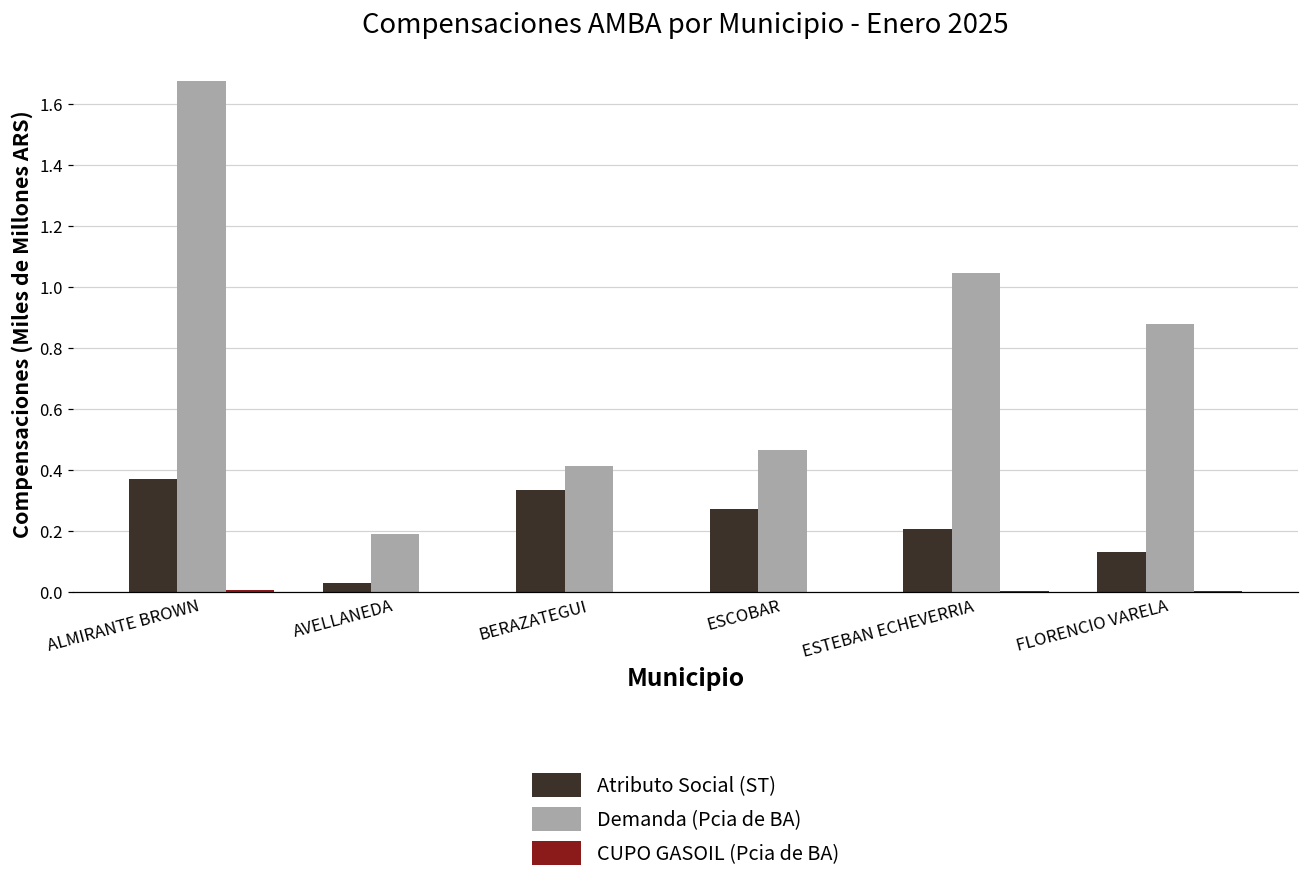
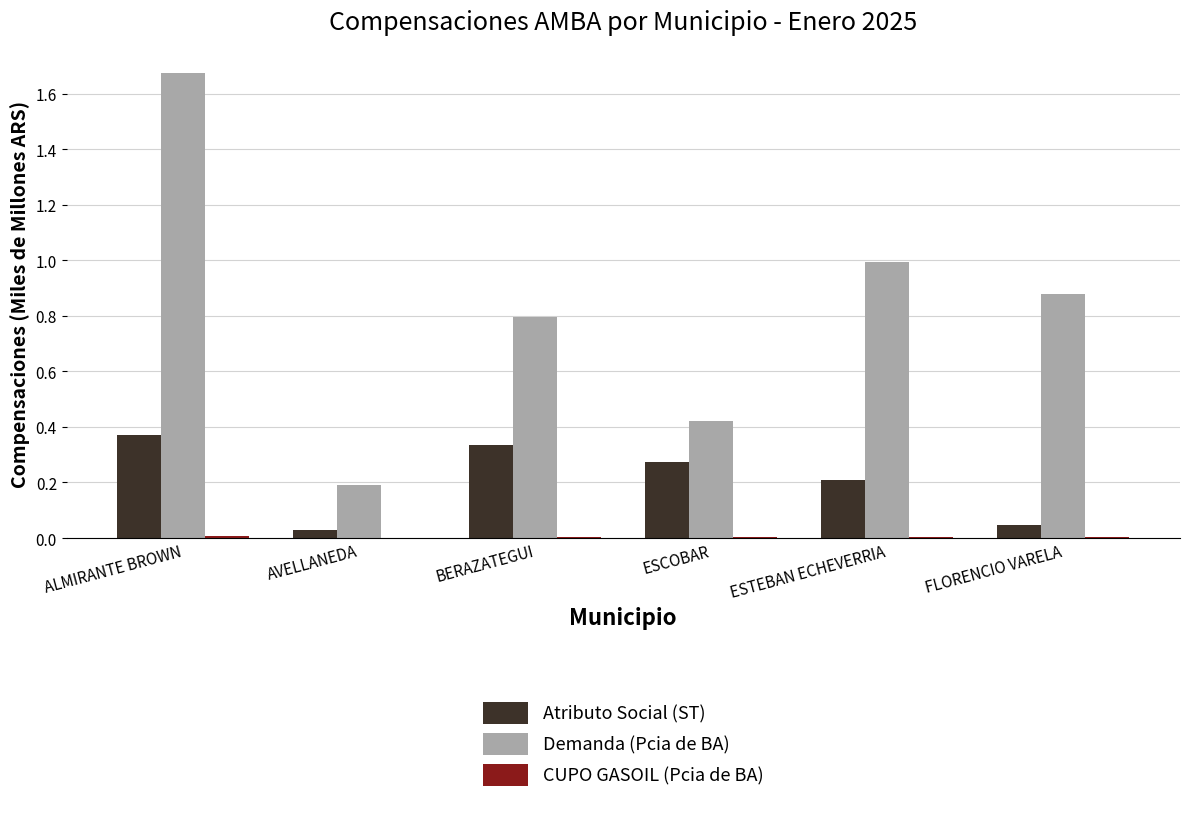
  {
    "Atributo Social (ST)": {
      "ALMIRANTE BROWN": 0.37,
      "AVELLANEDA": 0.03,
      "BERAZATEGUI": 0.34,
      "ESCOBAR": 0.27,
      "ESTEBAN ECHEVERRIA": 0.21,
-     "FLORENCIO VARELA": 0.13
+     "FLORENCIO VARELA": 0.05
    },
    "Demanda (Pcia de BA)": {
      "ALMIRANTE BROWN": 1.67,
      "AVELLANEDA": 0.19,
-     "BERAZATEGUI": 0.41,
-     "ESCOBAR": 0.47,
-     "ESTEBAN ECHEVERRIA": 1.05,
+     "BERAZATEGUI": 0.80,
+     "ESCOBAR": 0.42,
+     "ESTEBAN ECHEVERRIA": 0.99,
      "FLORENCIO VARELA": 0.88
    }
  }
